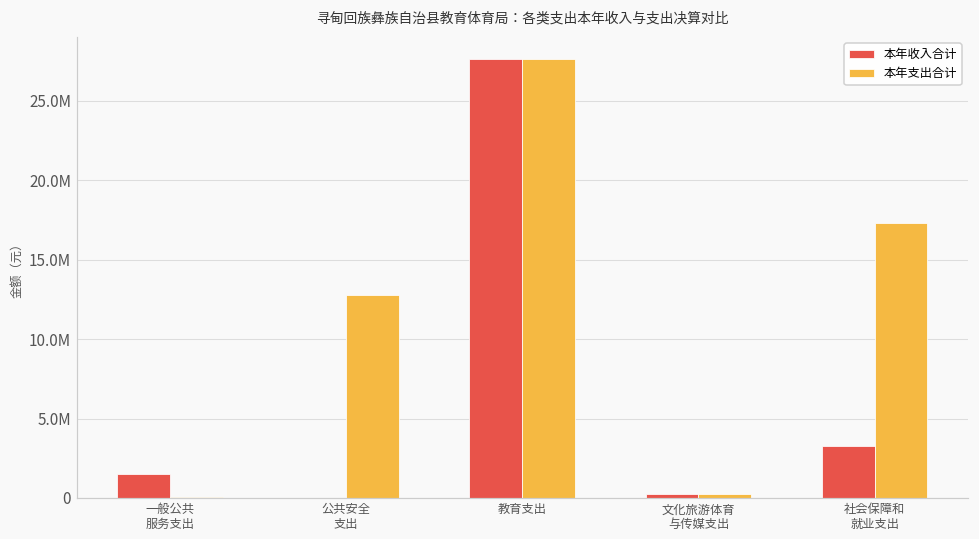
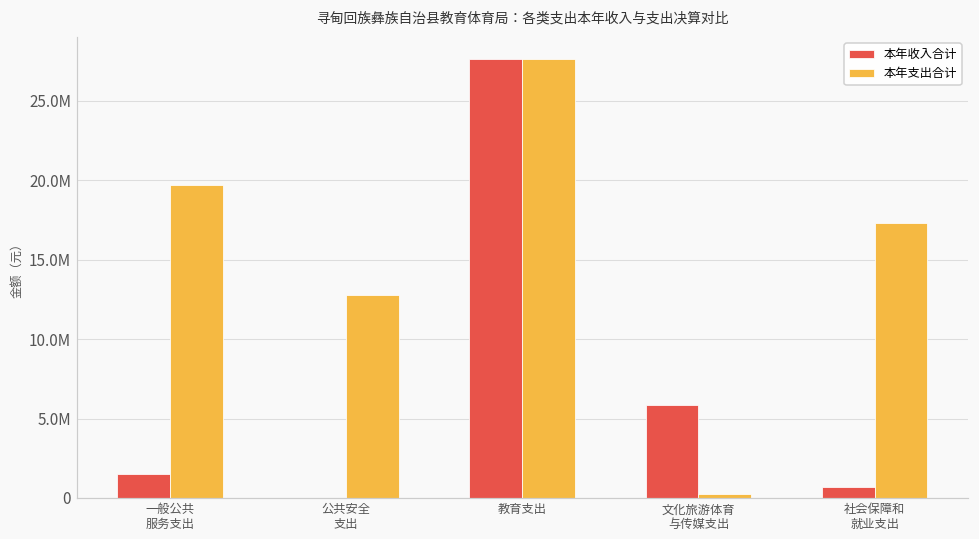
  {
    "本年收入合计": {
      "一般公共 服务支出": 1500000,
      "教育支出": 27600000,
-     "文化旅游体育 与传媒支出": 200000,
-     "社会保障和 就业支出": 3200000
+     "文化旅游体育 与传媒支出": 5900000,
+     "社会保障和 就业支出": 700000
    },
    "本年支出合计": {
-     "一般公共 服务支出": 100000,
+     "一般公共 服务支出": 19700000,
      "公共安全 支出": 12800000,
      "教育支出": 27600000,
      "文化旅游体育 与传媒支出": 200000,
      "社会保障和 就业支出": 17300000
    }
  }
